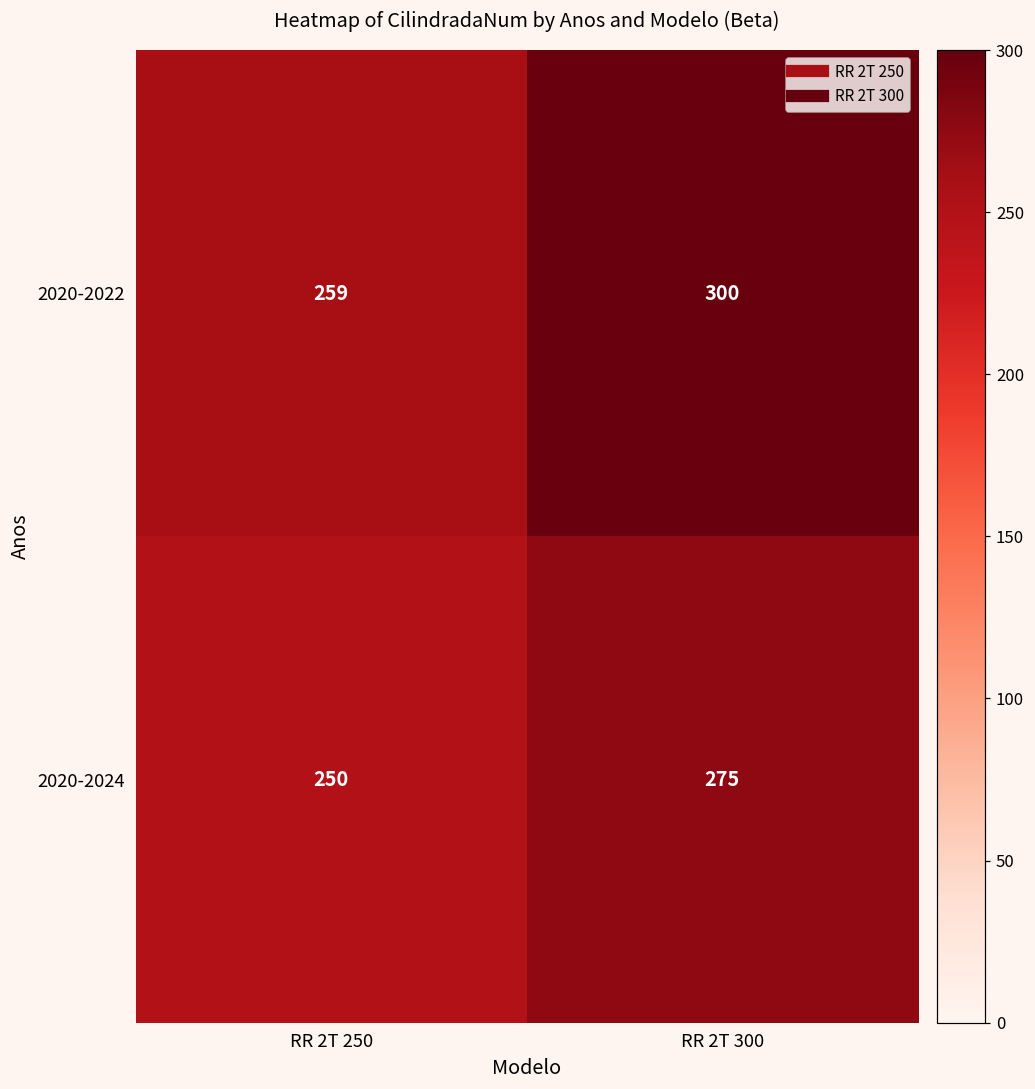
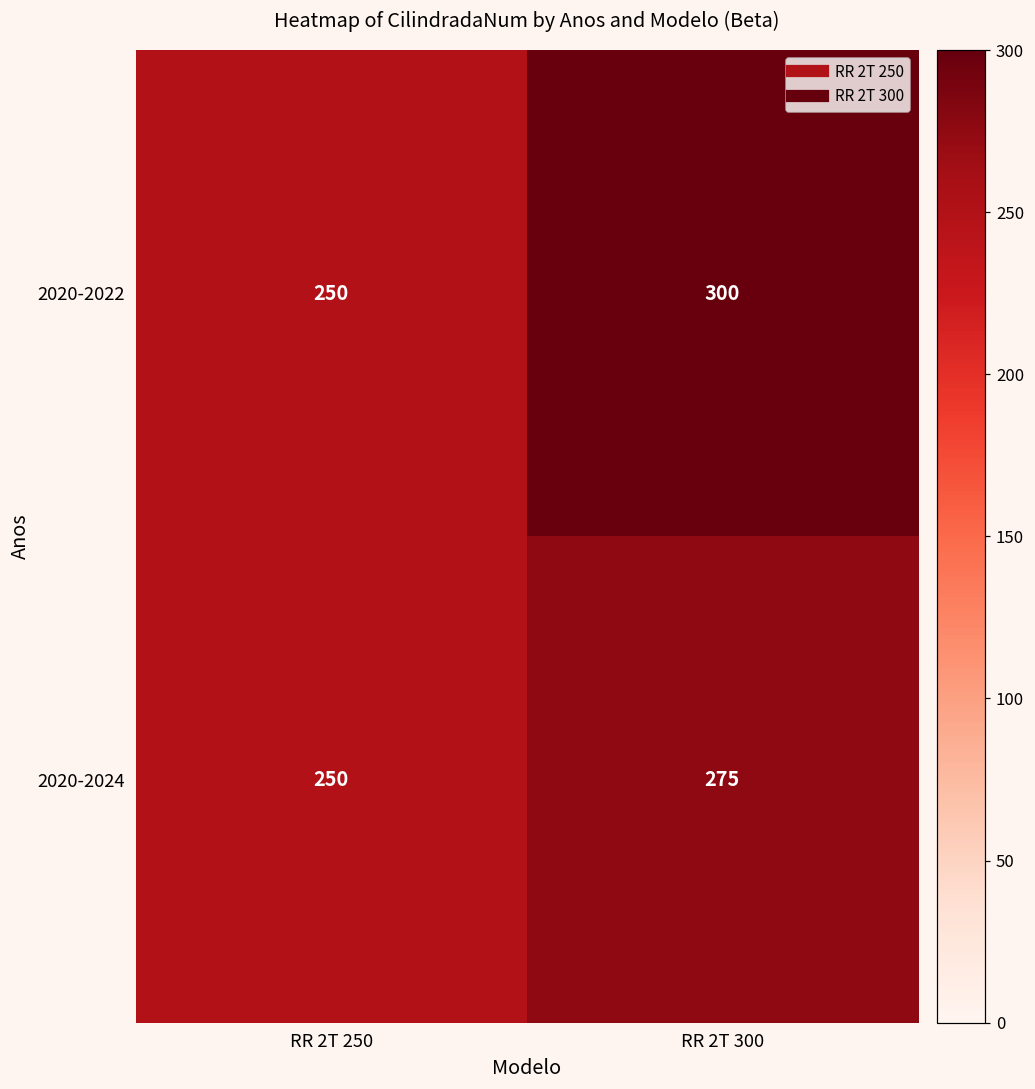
  {
    "2020-2022": {
-     "RR 2T 250": 259,
+     "RR 2T 250": 250,
      "RR 2T 300": 300
    },
    "2020-2024": {
      "RR 2T 250": 250,
      "RR 2T 300": 275
    }
  }
